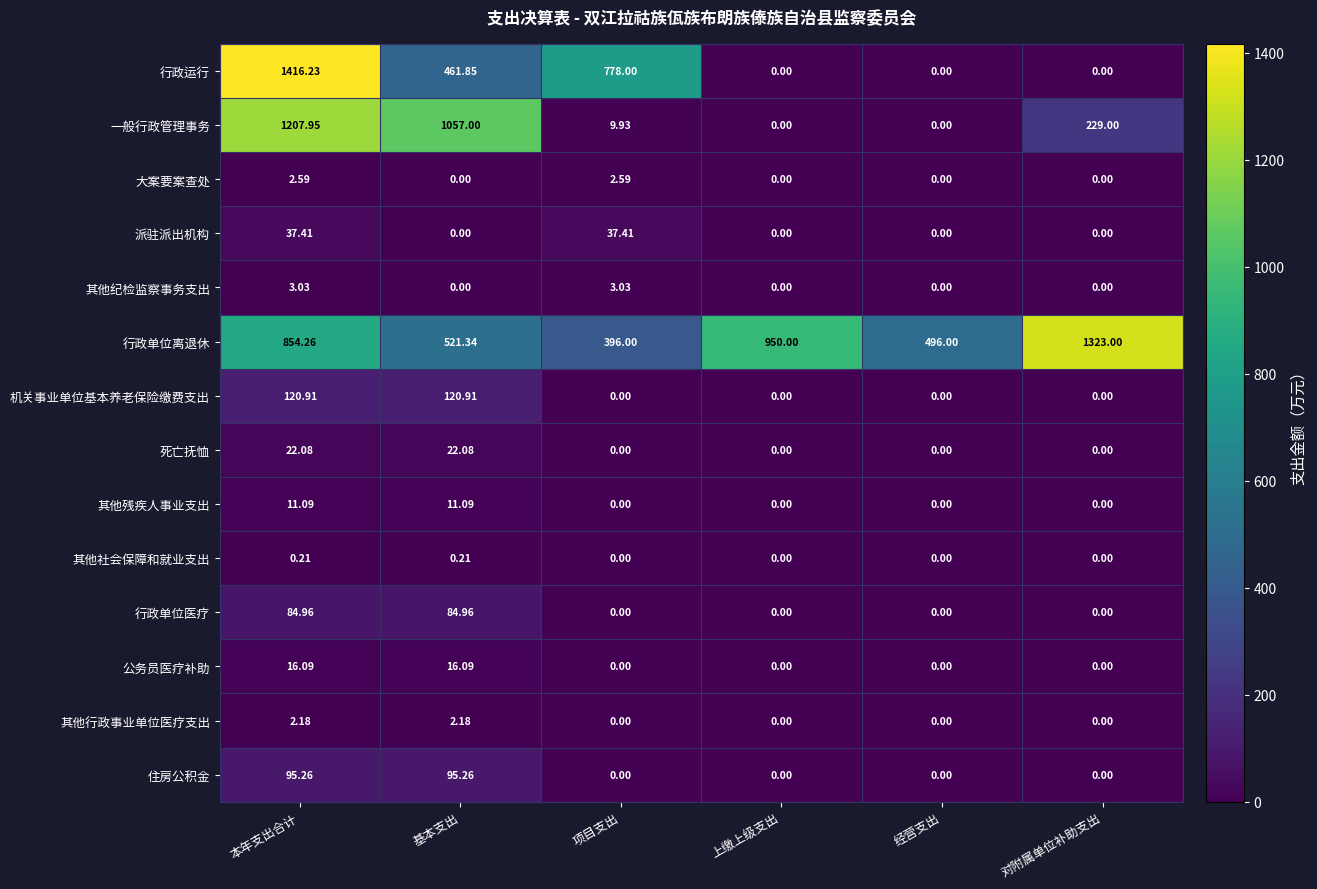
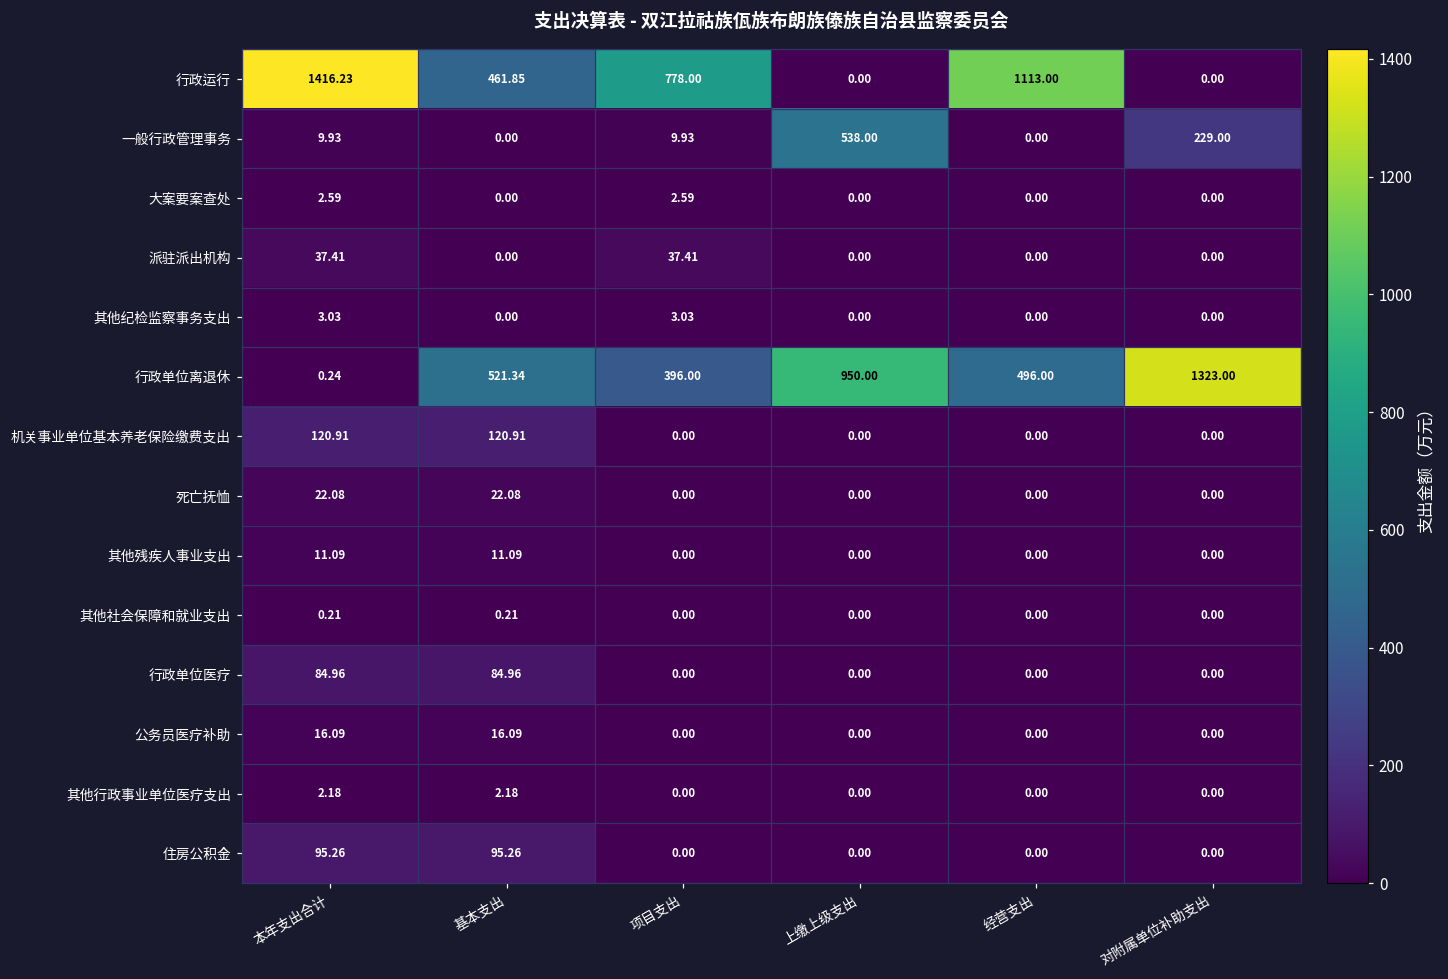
  {
    "行政运行": {
      "本年支出合计": 1416.23,
      "基本支出": 461.85,
      "项目支出": 778.00,
      "上缴上级支出": 0.00,
-     "经营支出": 0.00,
+     "经营支出": 1113.00,
      "对附属单位补助支出": 0.00
    },
    "一般行政管理事务": {
-     "本年支出合计": 1207.95,
-     "基本支出": 1057.00,
+     "本年支出合计": 9.93,
+     "基本支出": 0.00,
      "项目支出": 9.93,
-     "上缴上级支出": 0.00,
+     "上缴上级支出": 538.00,
      "经营支出": 0.00,
      "对附属单位补助支出": 229.00
    },
    "大案要案查处": {
      "本年支出合计": 2.59,
      "基本支出": 0.00,
      "项目支出": 2.59,
      "上缴上级支出": 0.00,
      "经营支出": 0.00,
      "对附属单位补助支出": 0.00
    },
    "派驻派出机构": {
      "本年支出合计": 37.41,
      "基本支出": 0.00,
      "项目支出": 37.41,
      "上缴上级支出": 0.00,
      "经营支出": 0.00,
      "对附属单位补助支出": 0.00
    },
    "其他纪检监察事务支出": {
      "本年支出合计": 3.03,
      "基本支出": 0.00,
      "项目支出": 3.03,
      "上缴上级支出": 0.00,
      "经营支出": 0.00,
      "对附属单位补助支出": 0.00
    },
    "行政单位离退休": {
-     "本年支出合计": 854.26,
+     "本年支出合计": 0.24,
      "基本支出": 521.34,
      "项目支出": 396.00,
      "上缴上级支出": 950.00,
      "经营支出": 496.00,
      "对附属单位补助支出": 1323.00
    },
    "机关事业单位基本养老保险缴费支出": {
      "本年支出合计": 120.91,
      "基本支出": 120.91,
      "项目支出": 0.00,
      "上缴上级支出": 0.00,
      "经营支出": 0.00,
      "对附属单位补助支出": 0.00
    },
    "死亡抚恤": {
      "本年支出合计": 22.08,
      "基本支出": 22.08,
      "项目支出": 0.00,
      "上缴上级支出": 0.00,
      "经营支出": 0.00,
      "对附属单位补助支出": 0.00
    },
    "其他残疾人事业支出": {
      "本年支出合计": 11.09,
      "基本支出": 11.09,
      "项目支出": 0.00,
      "上缴上级支出": 0.00,
      "经营支出": 0.00,
      "对附属单位补助支出": 0.00
    },
    "其他社会保障和就业支出": {
      "本年支出合计": 0.21,
      "基本支出": 0.21,
      "项目支出": 0.00,
      "上缴上级支出": 0.00,
      "经营支出": 0.00,
      "对附属单位补助支出": 0.00
    },
    "行政单位医疗": {
      "本年支出合计": 84.96,
      "基本支出": 84.96,
      "项目支出": 0.00,
      "上缴上级支出": 0.00,
      "经营支出": 0.00,
      "对附属单位补助支出": 0.00
    },
    "公务员医疗补助": {
      "本年支出合计": 16.09,
      "基本支出": 16.09,
      "项目支出": 0.00,
      "上缴上级支出": 0.00,
      "经营支出": 0.00,
      "对附属单位补助支出": 0.00
    },
    "其他行政事业单位医疗支出": {
      "本年支出合计": 2.18,
      "基本支出": 2.18,
      "项目支出": 0.00,
      "上缴上级支出": 0.00,
      "经营支出": 0.00,
      "对附属单位补助支出": 0.00
    },
    "住房公积金": {
      "本年支出合计": 95.26,
      "基本支出": 95.26,
      "项目支出": 0.00,
      "上缴上级支出": 0.00,
      "经营支出": 0.00,
      "对附属单位补助支出": 0.00
    }
  }
